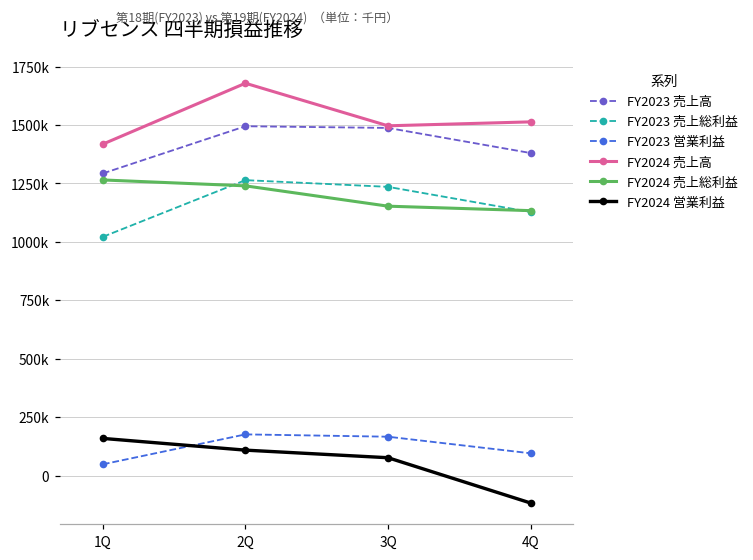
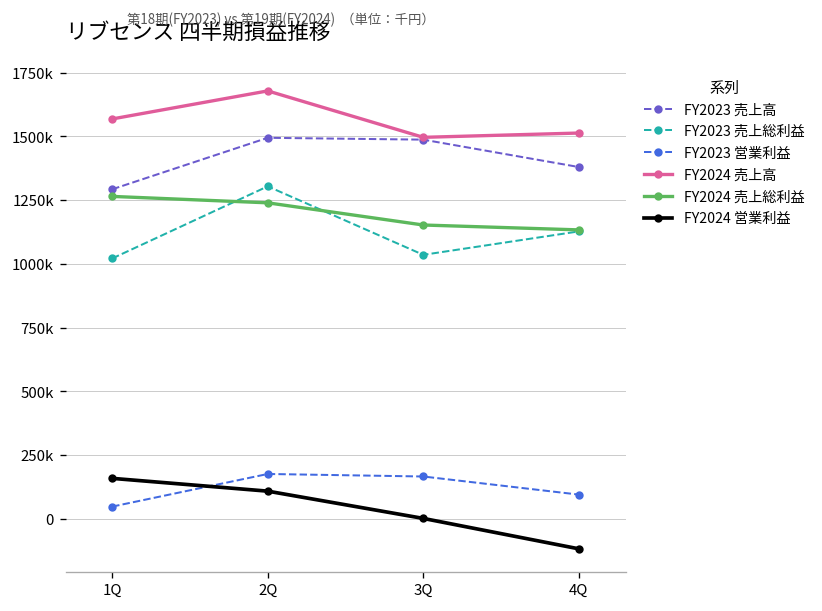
  {
    "FY2023 売上総利益": {
      "1Q": 1020000,
-     "2Q": 1260000,
-     "3Q": 1240000
+     "2Q": 1300000,
+     "3Q": 1040000
    },
    "FY2024 売上高": {
-     "1Q": 1420000,
+     "1Q": 1570000,
      "2Q": 1680000,
      "4Q": 1510000
    },
    "FY2024 売上総利益": {
      "1Q": 1260000,
      "2Q": 1240000,
      "3Q": 1150000
    },
    "FY2024 営業利益": {
      "1Q": 160000,
      "2Q": 110000,
-     "3Q": 80000,
+     "3Q": 0,
      "4Q": -120000
    }
  }
